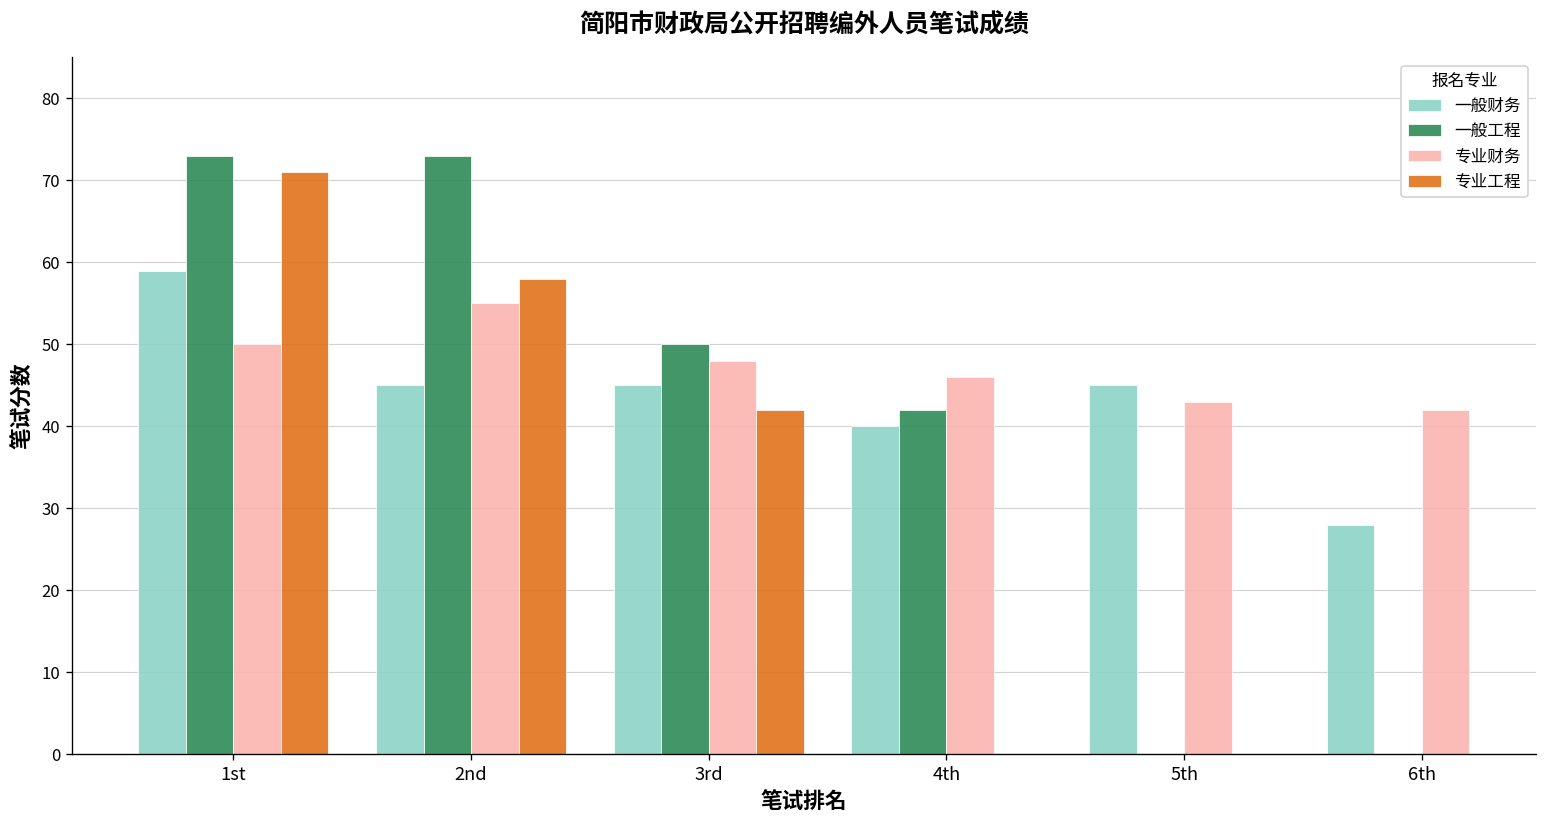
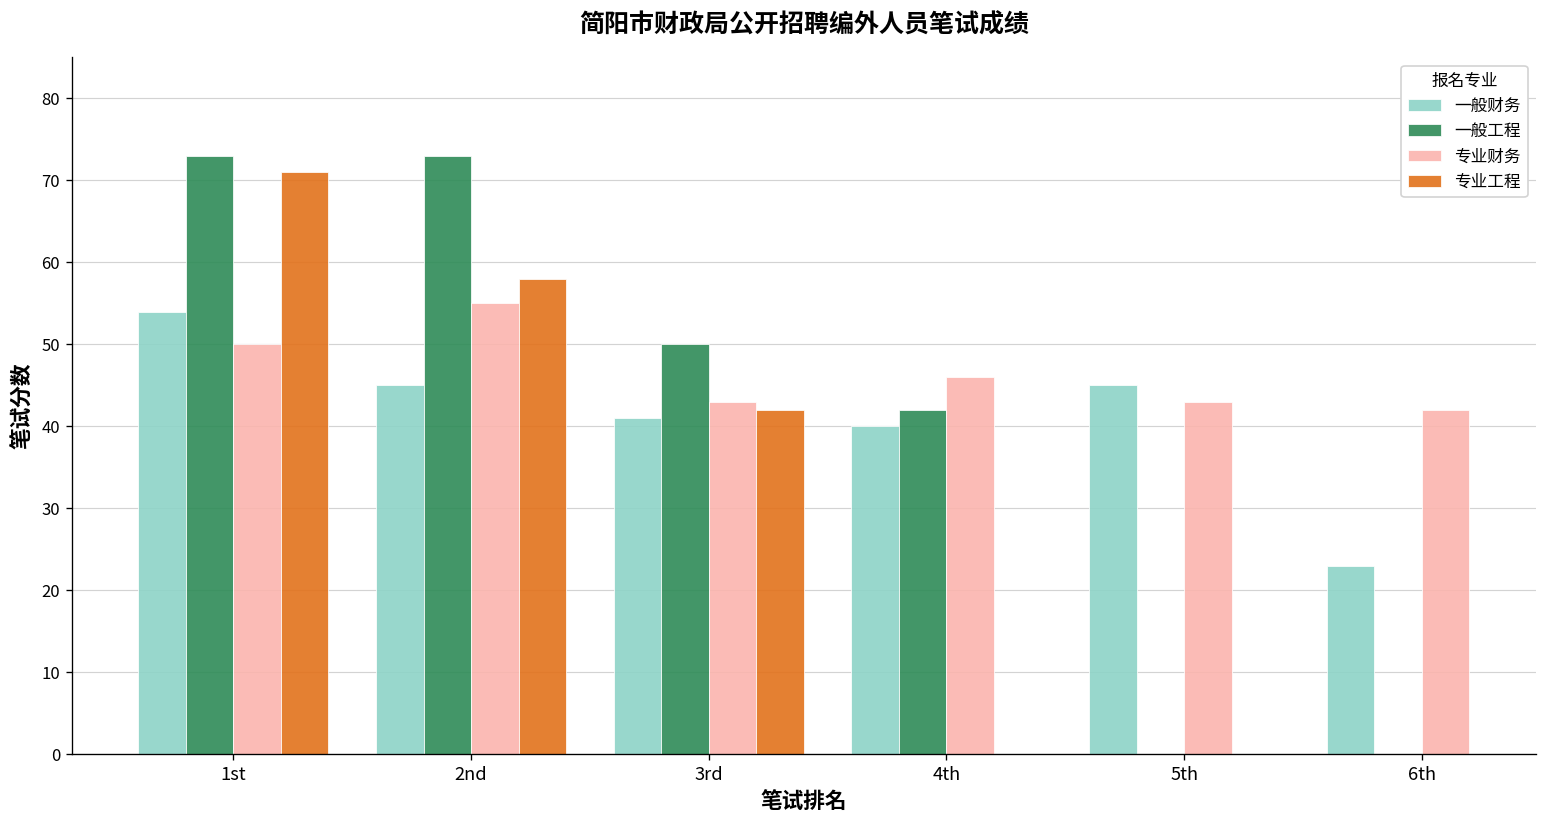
  {
    "一般财务": {
-     "1st": 59,
+     "1st": 54,
      "2nd": 45,
-     "3rd": 45,
+     "3rd": 41,
      "4th": 40,
      "5th": 45,
-     "6th": 28
+     "6th": 23
    },
    "专业财务": {
      "1st": 50,
      "2nd": 55,
-     "3rd": 48,
+     "3rd": 43,
      "4th": 46,
      "5th": 43,
      "6th": 42
    }
  }
